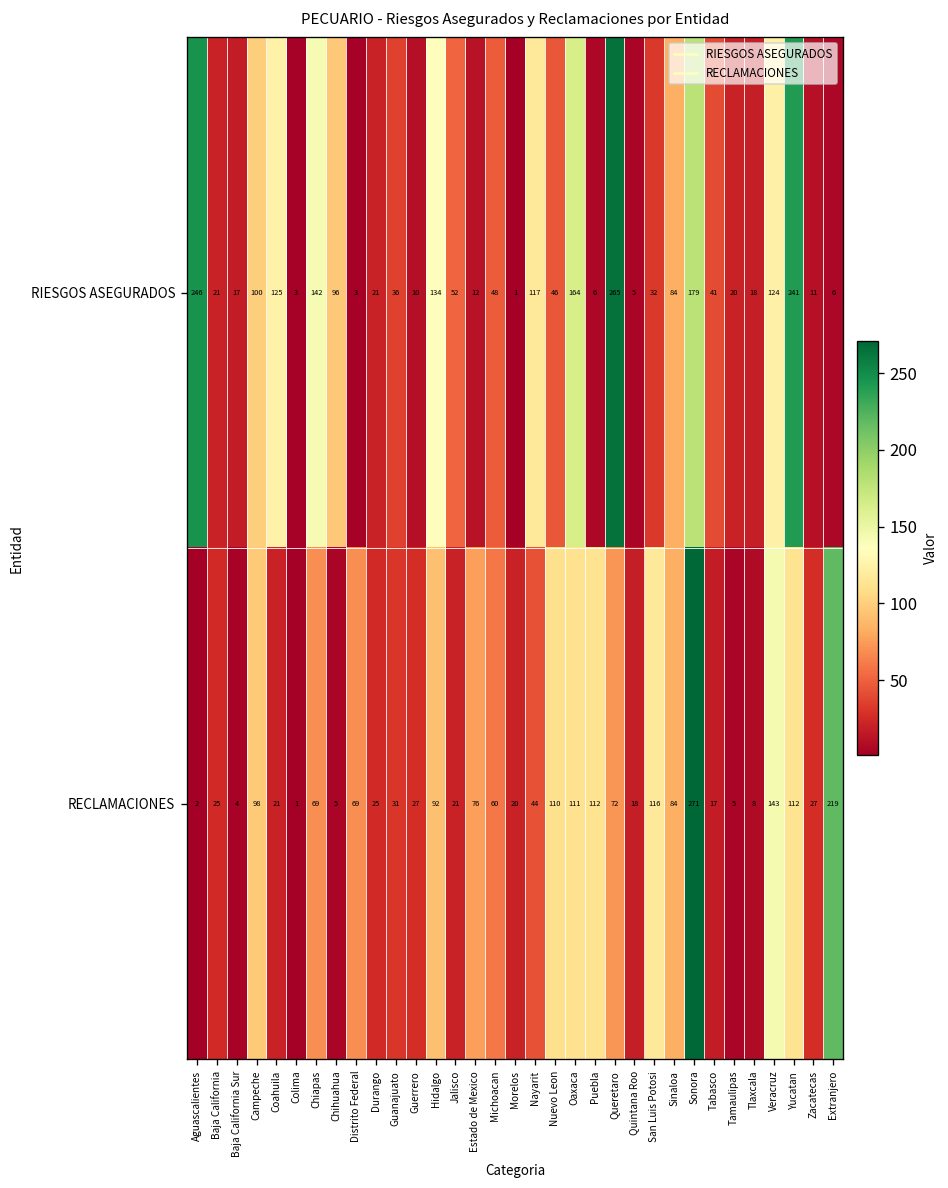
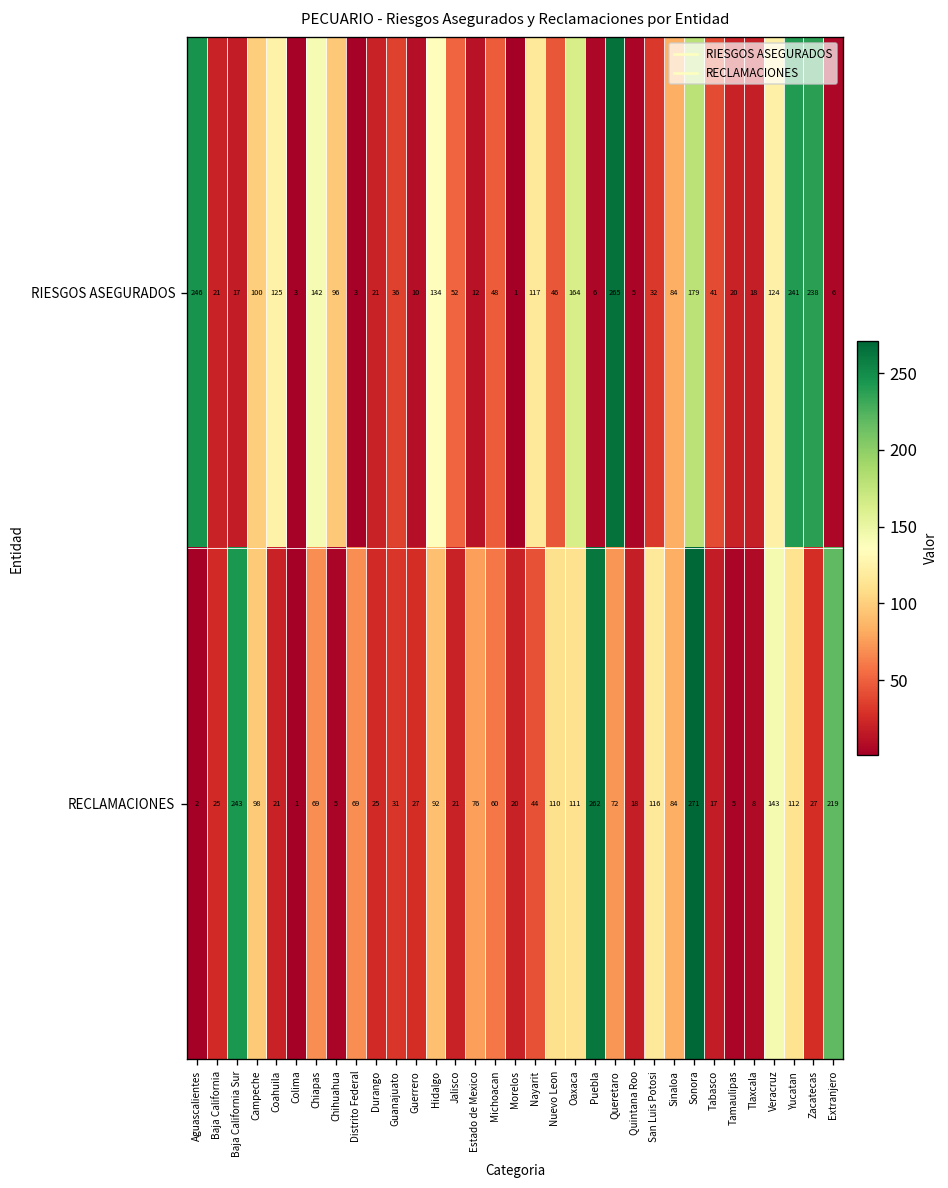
  {
    "RIESGOS ASEGURADOS": {
      "Aguascalientes": 246,
      "Baja California": 21,
      "Baja California Sur": 17,
      "Campeche": 100,
      "Coahuila": 125,
      "Colima": 3,
      "Chiapas": 142,
      "Chihuahua": 96,
      "Distrito Federal": 3,
      "Durango": 21,
      "Guanajuato": 36,
      "Guerrero": 10,
      "Hidalgo": 134,
      "Jalisco": 52,
      "Estado de Mexico": 12,
      "Michoacan": 48,
      "Morelos": 1,
      "Nayarit": 117,
      "Nuevo Leon": 46,
      "Oaxaca": 164,
      "Puebla": 6,
      "Queretaro": 265,
      "Quintana Roo": 5,
      "San Luis Potosi": 32,
      "Sinaloa": 84,
      "Sonora": 179,
      "Tabasco": 41,
      "Tamaulipas": 20,
      "Tlaxcala": 18,
      "Veracruz": 124,
      "Yucatan": 241,
-     "Zacatecas": 11,
+     "Zacatecas": 238,
      "Extranjero": 6
    },
    "RECLAMACIONES": {
      "Aguascalientes": 2,
      "Baja California": 25,
-     "Baja California Sur": 4,
+     "Baja California Sur": 243,
      "Campeche": 98,
      "Coahuila": 21,
      "Colima": 1,
      "Chiapas": 69,
      "Chihuahua": 5,
      "Distrito Federal": 69,
      "Durango": 25,
      "Guanajuato": 31,
      "Guerrero": 27,
      "Hidalgo": 92,
      "Jalisco": 21,
      "Estado de Mexico": 76,
      "Michoacan": 60,
      "Morelos": 20,
      "Nayarit": 44,
      "Nuevo Leon": 110,
      "Oaxaca": 111,
-     "Puebla": 112,
+     "Puebla": 262,
      "Queretaro": 72,
      "Quintana Roo": 18,
      "San Luis Potosi": 116,
      "Sinaloa": 84,
      "Sonora": 271,
      "Tabasco": 17,
      "Tamaulipas": 5,
      "Tlaxcala": 8,
      "Veracruz": 143,
      "Yucatan": 112,
      "Zacatecas": 27,
      "Extranjero": 219
    }
  }
